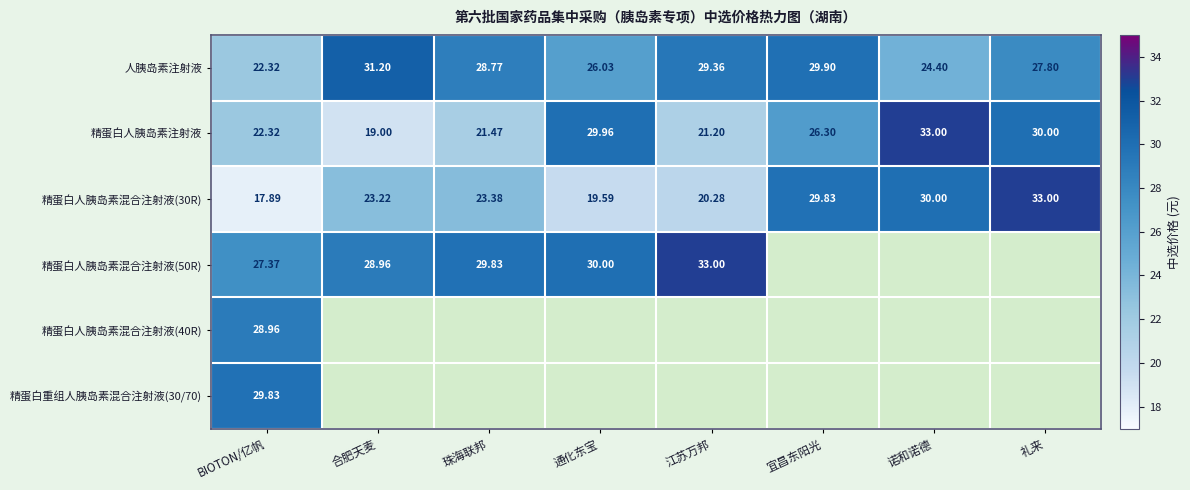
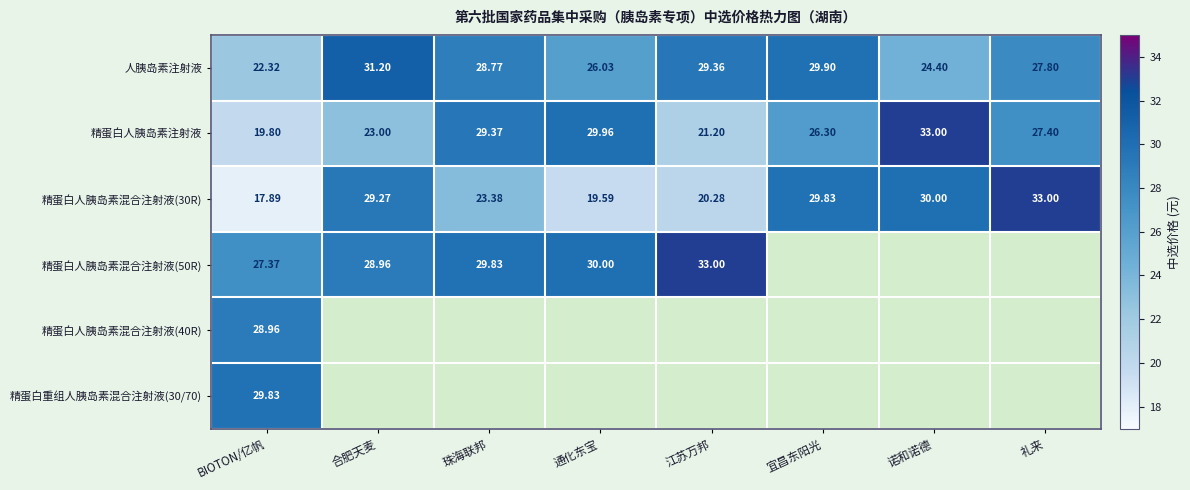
  {
    "人胰岛素注射液": {
      "BIOTON/亿帆": 22.32,
      "合肥天麦": 31.20,
      "珠海联邦": 28.77,
      "通化东宝": 26.03,
      "江苏万邦": 29.36,
      "宜昌东阳光": 29.90,
      "诺和诺德": 24.40,
      "礼来": 27.80
    },
    "精蛋白人胰岛素注射液": {
-     "BIOTON/亿帆": 22.32,
-     "合肥天麦": 19.00,
-     "珠海联邦": 21.47,
+     "BIOTON/亿帆": 19.80,
+     "合肥天麦": 23.00,
+     "珠海联邦": 29.37,
      "通化东宝": 29.96,
      "江苏万邦": 21.20,
      "宜昌东阳光": 26.30,
      "诺和诺德": 33.00,
-     "礼来": 30.00
+     "礼来": 27.40
    },
    "精蛋白人胰岛素混合注射液(30R)": {
      "BIOTON/亿帆": 17.89,
-     "合肥天麦": 23.22,
+     "合肥天麦": 29.27,
      "珠海联邦": 23.38,
      "通化东宝": 19.59,
      "江苏万邦": 20.28,
      "宜昌东阳光": 29.83,
      "诺和诺德": 30.00,
      "礼来": 33.00
    },
    "精蛋白人胰岛素混合注射液(50R)": {
      "BIOTON/亿帆": 27.37,
      "合肥天麦": 28.96,
      "珠海联邦": 29.83,
      "通化东宝": 30.00,
      "江苏万邦": 33.00
    },
    "精蛋白人胰岛素混合注射液(40R)": {
      "BIOTON/亿帆": 28.96
    },
    "精蛋白重组人胰岛素混合注射液(30/70)": {
      "BIOTON/亿帆": 29.83
    }
  }
